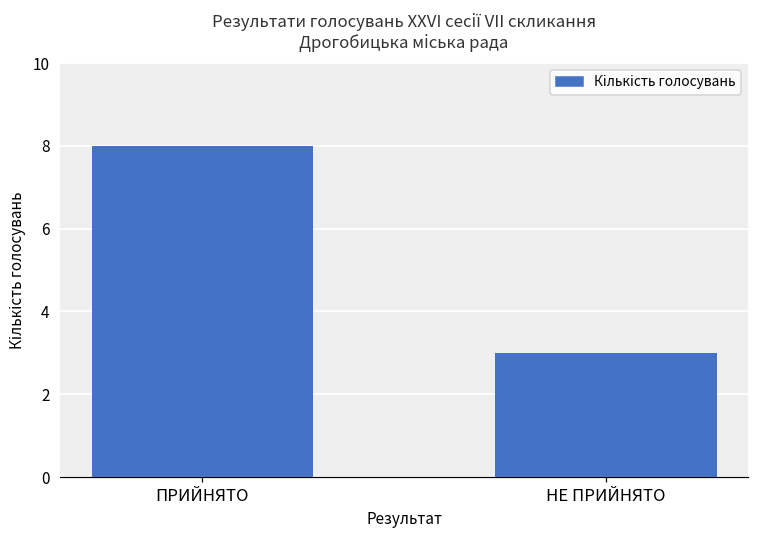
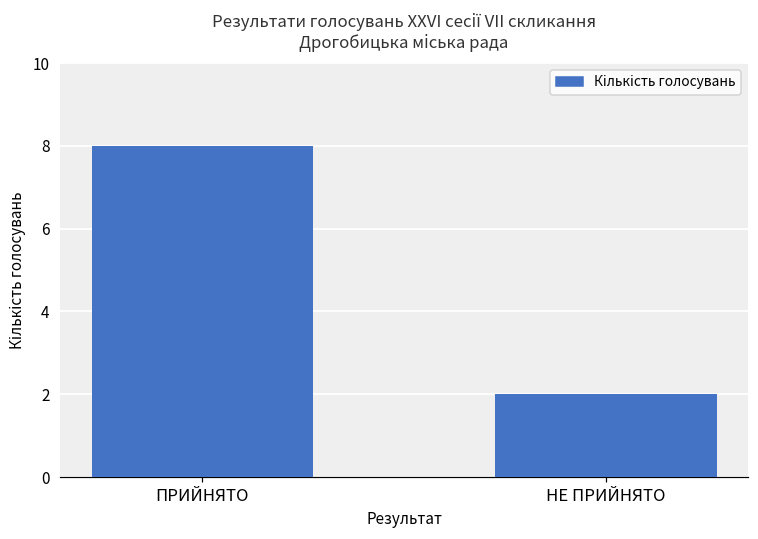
  {
    "ПРИЙНЯТО": 8,
-   "НЕ ПРИЙНЯТО": 3
+   "НЕ ПРИЙНЯТО": 2
  }
